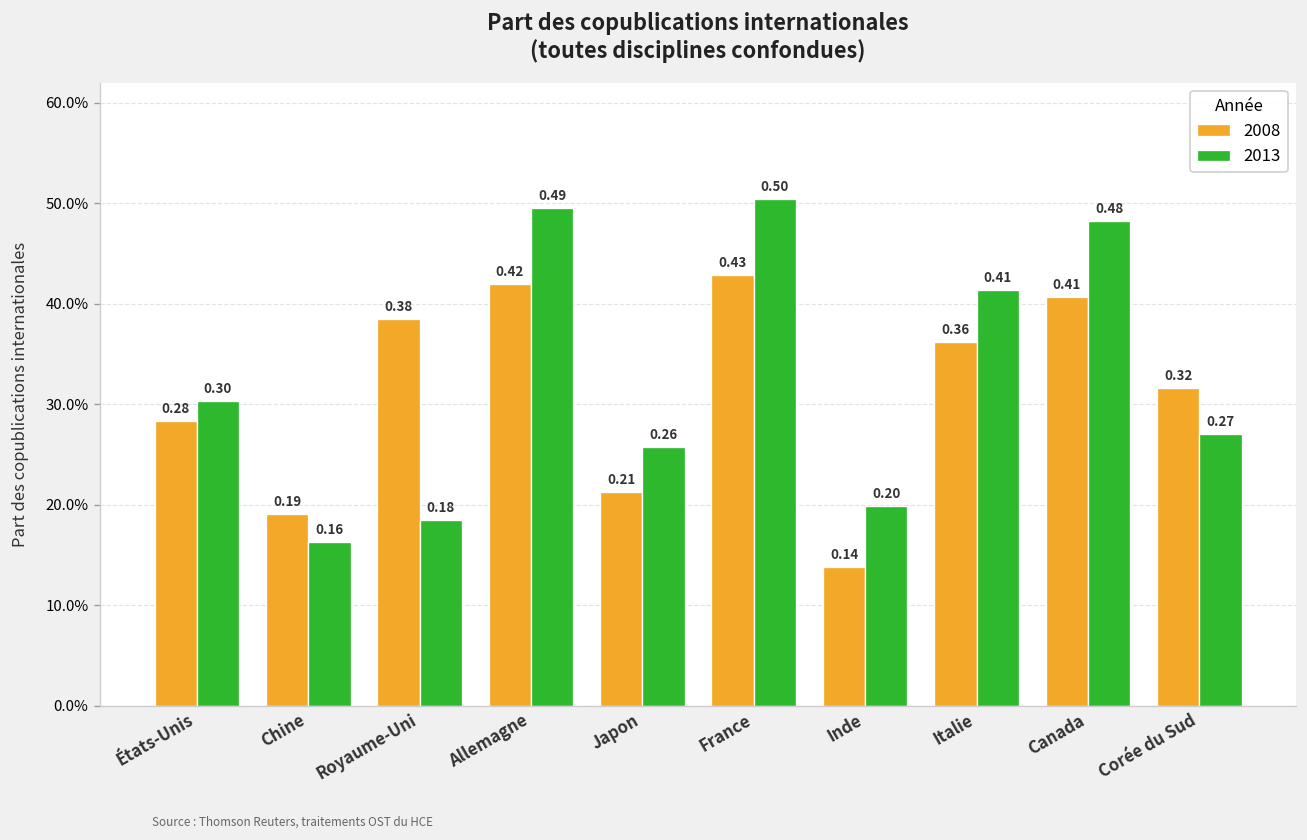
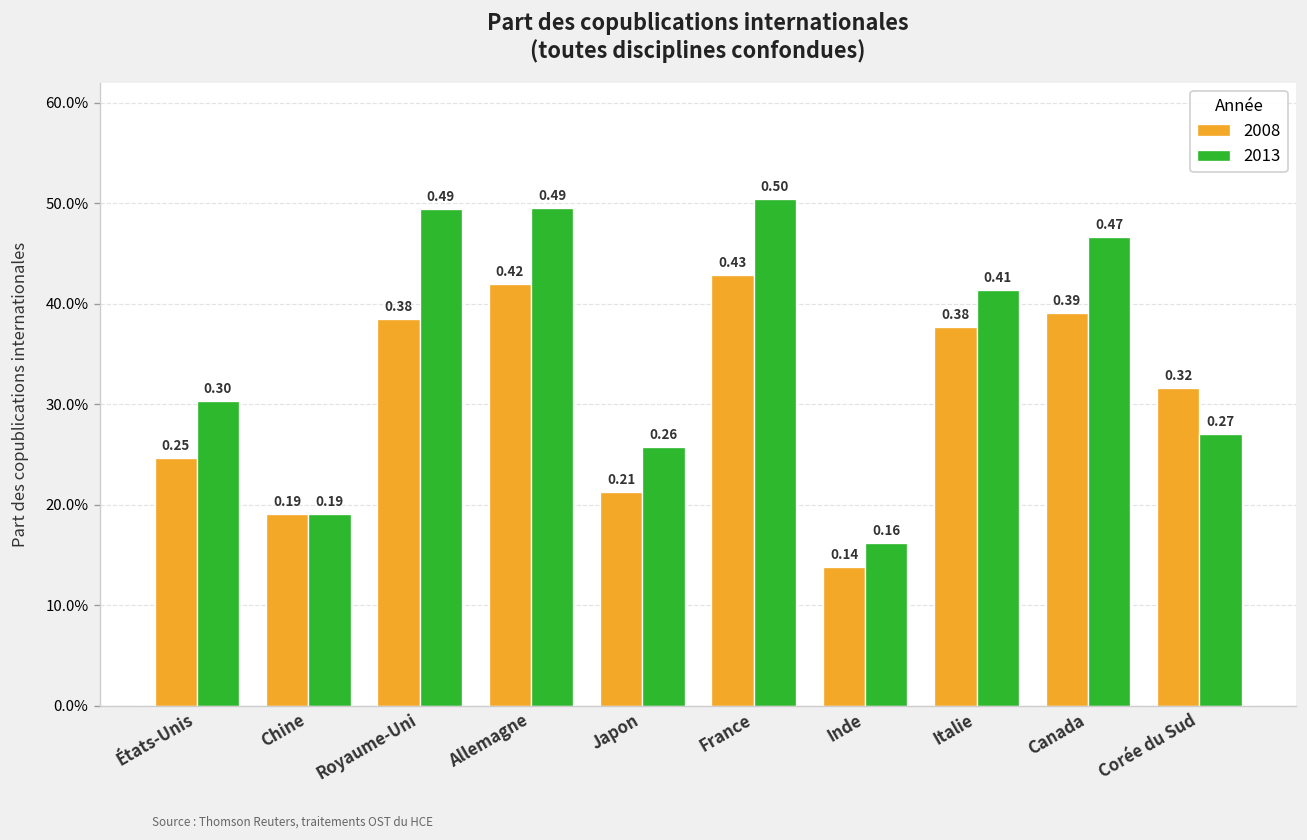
  {
    "2008": {
-     "États-Unis": 0.28,
+     "États-Unis": 0.25,
      "Chine": 0.19,
      "Royaume-Uni": 0.38,
      "Allemagne": 0.42,
      "Japon": 0.21,
      "France": 0.43,
      "Inde": 0.14,
-     "Italie": 0.36,
-     "Canada": 0.41,
+     "Italie": 0.38,
+     "Canada": 0.39,
      "Corée du Sud": 0.32
    },
    "2013": {
      "États-Unis": 0.30,
-     "Chine": 0.16,
-     "Royaume-Uni": 0.18,
+     "Chine": 0.19,
+     "Royaume-Uni": 0.49,
      "Allemagne": 0.49,
      "Japon": 0.26,
      "France": 0.50,
-     "Inde": 0.20,
+     "Inde": 0.16,
      "Italie": 0.41,
-     "Canada": 0.48,
+     "Canada": 0.47,
      "Corée du Sud": 0.27
    }
  }
